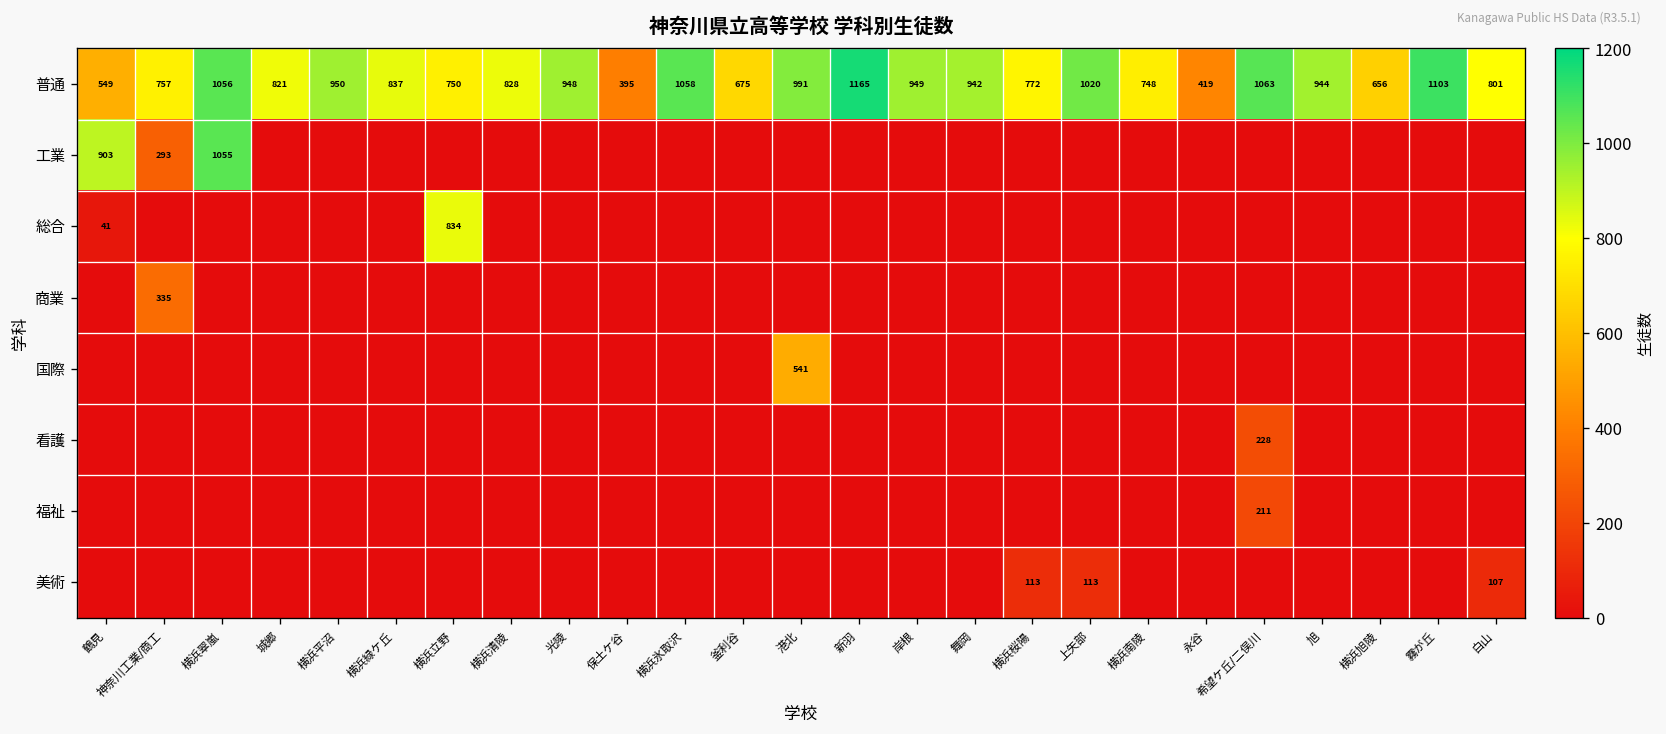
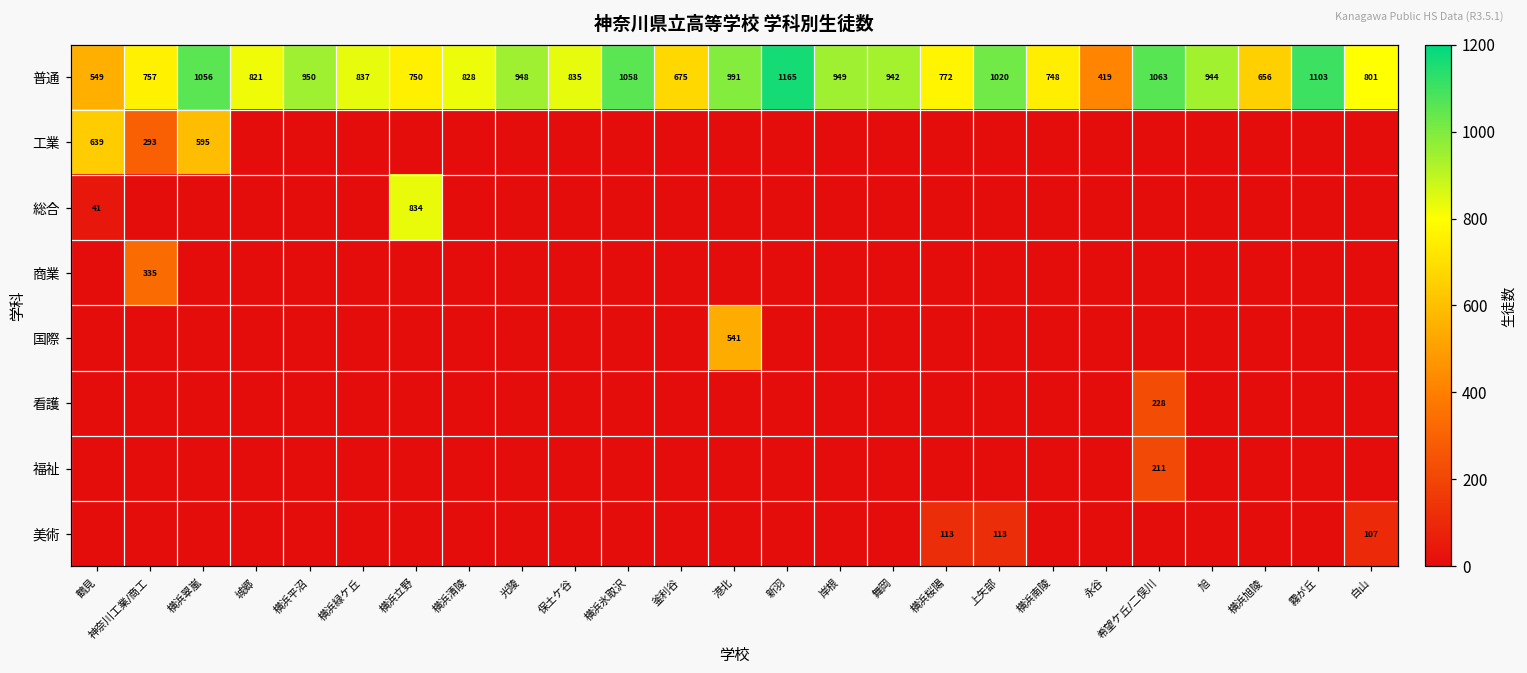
  {
    "普通": {
      "鶴見": 549,
      "神奈川工業/商工": 757,
      "横浜翠嵐": 1056,
      "城郷": 821,
      "横浜平沼": 950,
      "横浜緑ケ丘": 837,
      "横浜立野": 750,
      "横浜清陵": 828,
      "光陵": 948,
-     "保土ケ谷": 395,
+     "保土ケ谷": 835,
      "横浜氷取沢": 1058,
      "釜利谷": 675,
      "港北": 991,
      "新羽": 1165,
      "岸根": 949,
      "舞岡": 942,
      "横浜桜陽": 772,
      "上矢部": 1020,
      "横浜南陵": 748,
      "永谷": 419,
      "希望ケ丘/二俣川": 1063,
      "旭": 944,
      "横浜旭陵": 656,
      "霧が丘": 1103,
      "白山": 801
    },
    "工業": {
-     "鶴見": 903,
+     "鶴見": 639,
      "神奈川工業/商工": 293,
-     "横浜翠嵐": 1055
+     "横浜翠嵐": 595
    },
    "総合": {
      "鶴見": 41,
      "横浜立野": 834
    },
    "商業": {
      "神奈川工業/商工": 335
    },
    "国際": {
      "港北": 541
    },
    "看護": {
      "希望ケ丘/二俣川": 228
    },
    "福祉": {
      "希望ケ丘/二俣川": 211
    },
    "美術": {
      "横浜桜陽": 113,
      "上矢部": 113,
      "白山": 107
    }
  }
